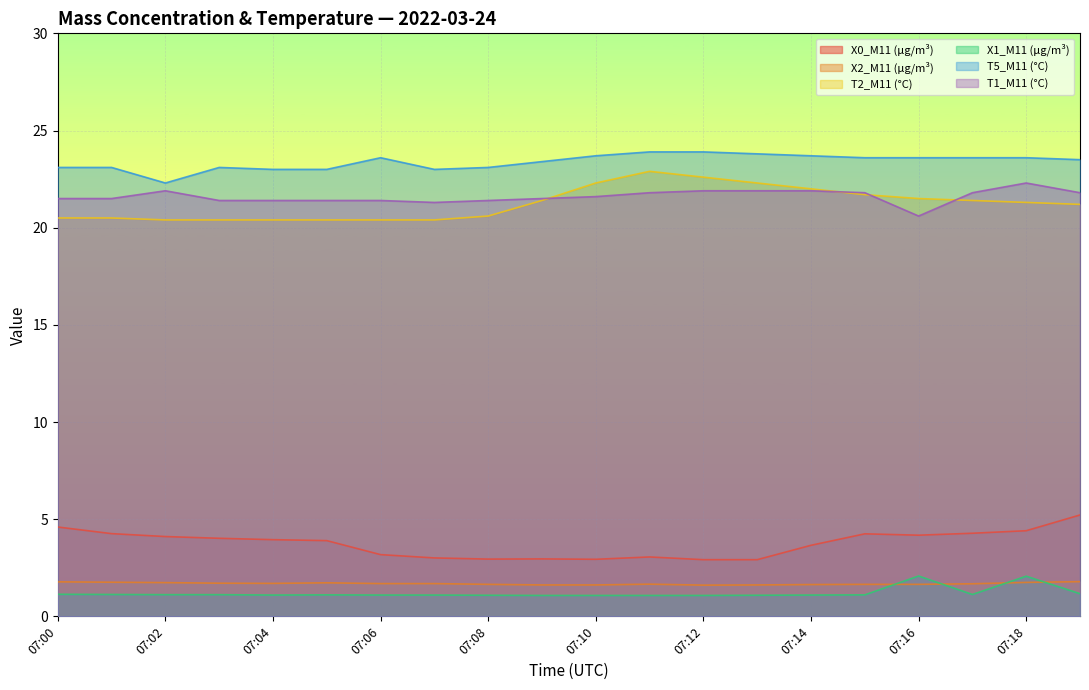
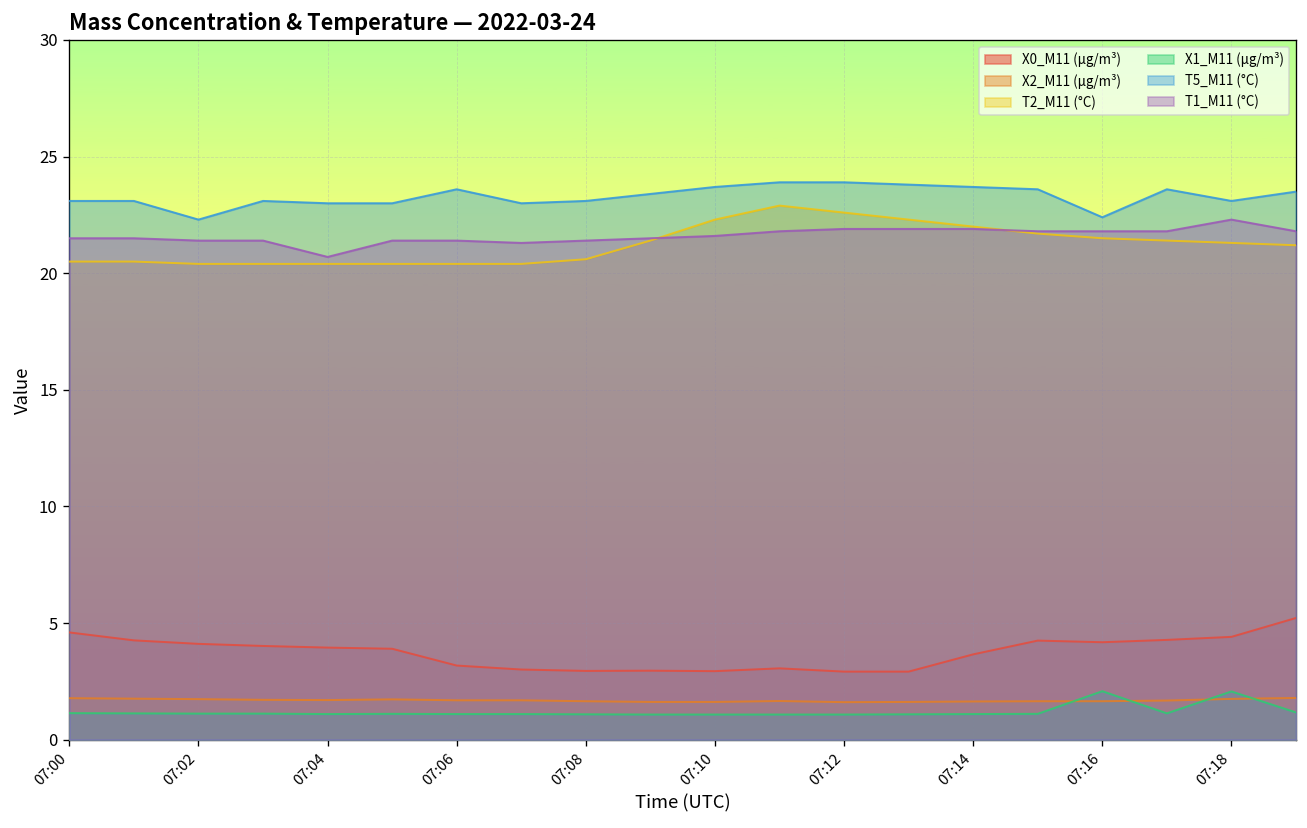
  {
    "X1_M11 (μg/m³)": {
      "07:00": 1.1,
      "07:02": 1.1,
      "07:04": 1.1,
      "07:06": 1.1,
      "07:08": 1.1,
      "07:10": 1.1,
      "07:12": 1.1,
      "07:14": 1.1,
      "07:16": 2.1,
      "07:18": 2.1
    },
    "T5_M11 (°C)": {
      "07:00": 23.1,
      "07:02": 22.3,
      "07:04": 23.0,
      "07:06": 23.6,
      "07:08": 23.1,
      "07:10": 23.7,
      "07:12": 23.9,
      "07:14": 23.7,
-     "07:16": 23.6,
-     "07:18": 23.6
+     "07:16": 22.4,
+     "07:18": 23.1
    },
    "T1_M11 (°C)": {
      "07:00": 21.5,
-     "07:02": 21.9,
-     "07:04": 21.4,
+     "07:02": 21.4,
+     "07:04": 20.7,
      "07:06": 21.4,
      "07:08": 21.4,
      "07:10": 21.6,
      "07:12": 21.9,
-     "07:16": 20.6,
+     "07:16": 21.8,
      "07:18": 22.3
    }
  }
